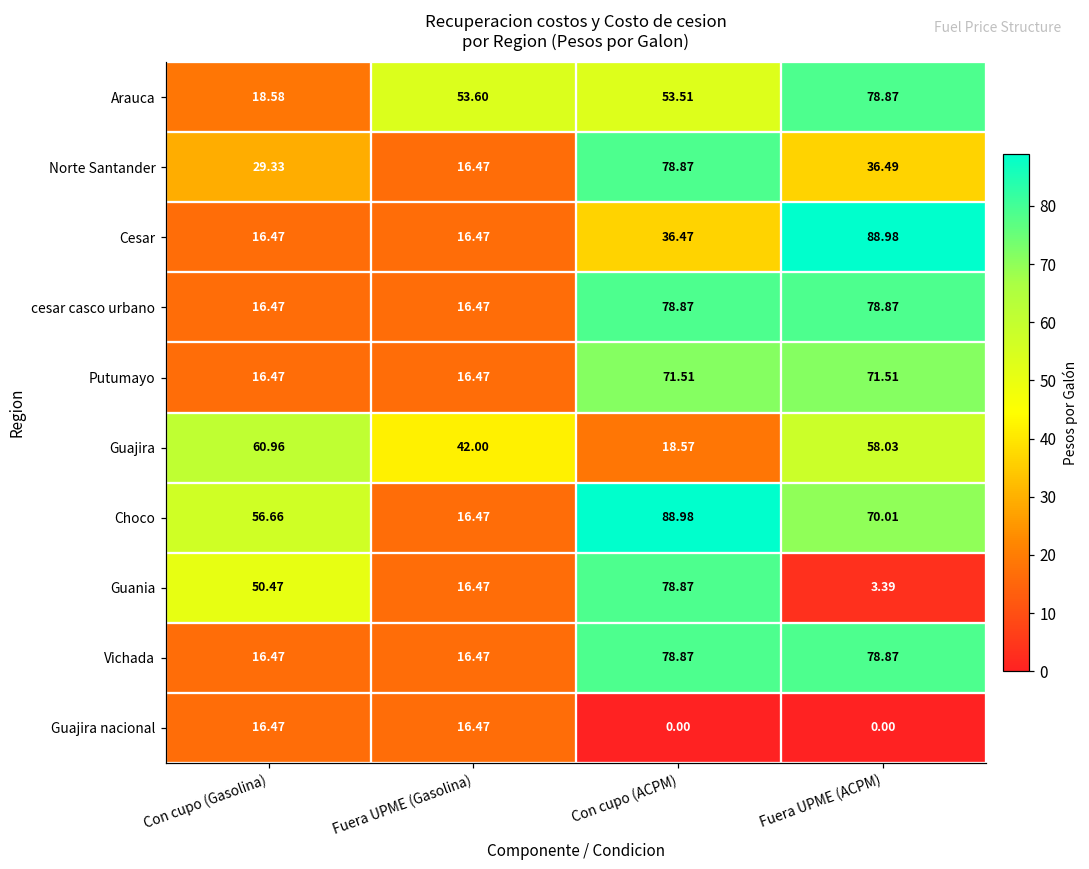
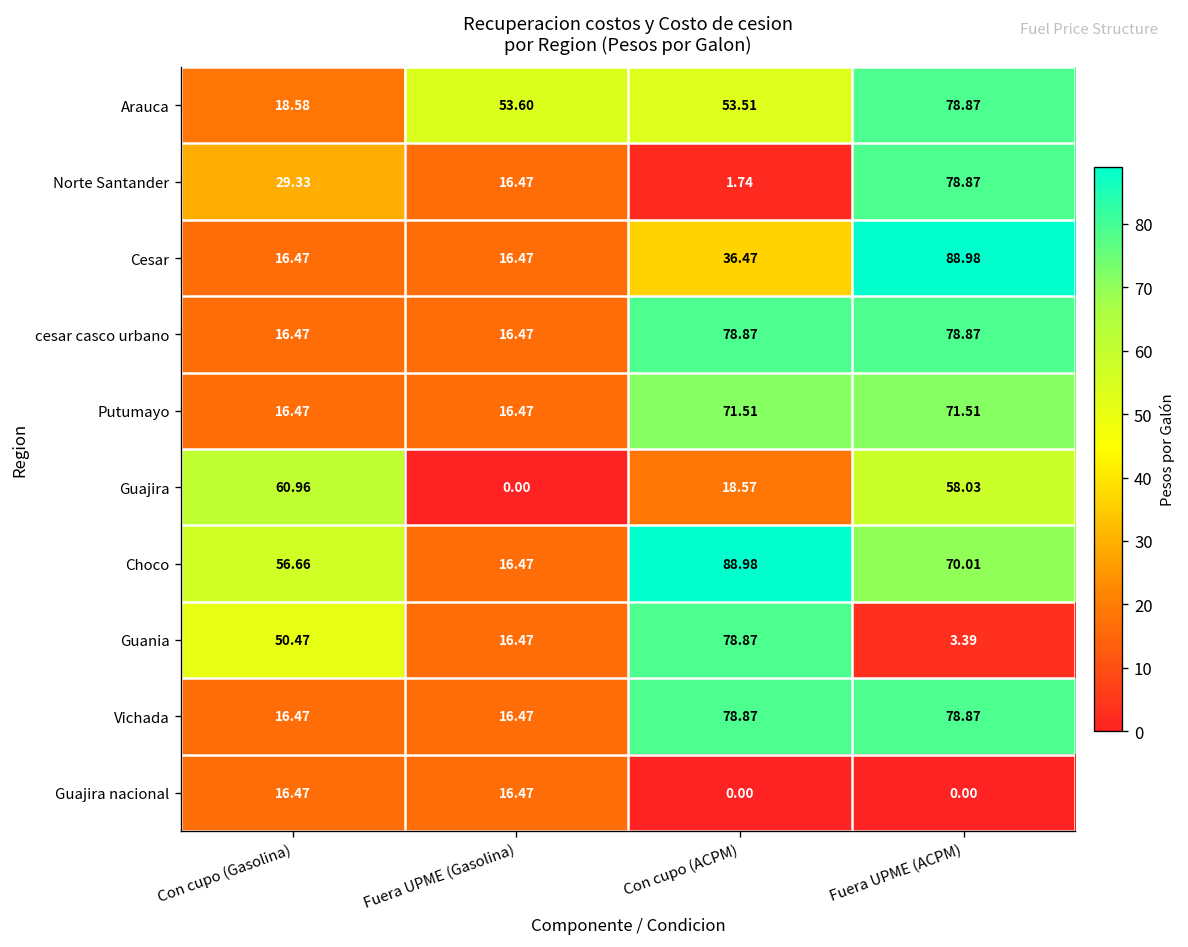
  {
    "Arauca": {
      "Con cupo (Gasolina)": 18.58,
      "Fuera UPME (Gasolina)": 53.60,
      "Con cupo (ACPM)": 53.51,
      "Fuera UPME (ACPM)": 78.87
    },
    "Norte Santander": {
      "Con cupo (Gasolina)": 29.33,
      "Fuera UPME (Gasolina)": 16.47,
-     "Con cupo (ACPM)": 78.87,
-     "Fuera UPME (ACPM)": 36.49
+     "Con cupo (ACPM)": 1.74,
+     "Fuera UPME (ACPM)": 78.87
    },
    "Cesar": {
      "Con cupo (Gasolina)": 16.47,
      "Fuera UPME (Gasolina)": 16.47,
      "Con cupo (ACPM)": 36.47,
      "Fuera UPME (ACPM)": 88.98
    },
    "cesar casco urbano": {
      "Con cupo (Gasolina)": 16.47,
      "Fuera UPME (Gasolina)": 16.47,
      "Con cupo (ACPM)": 78.87,
      "Fuera UPME (ACPM)": 78.87
    },
    "Putumayo": {
      "Con cupo (Gasolina)": 16.47,
      "Fuera UPME (Gasolina)": 16.47,
      "Con cupo (ACPM)": 71.51,
      "Fuera UPME (ACPM)": 71.51
    },
    "Guajira": {
      "Con cupo (Gasolina)": 60.96,
-     "Fuera UPME (Gasolina)": 42.00,
+     "Fuera UPME (Gasolina)": 0.00,
      "Con cupo (ACPM)": 18.57,
      "Fuera UPME (ACPM)": 58.03
    },
    "Choco": {
      "Con cupo (Gasolina)": 56.66,
      "Fuera UPME (Gasolina)": 16.47,
      "Con cupo (ACPM)": 88.98,
      "Fuera UPME (ACPM)": 70.01
    },
    "Guania": {
      "Con cupo (Gasolina)": 50.47,
      "Fuera UPME (Gasolina)": 16.47,
      "Con cupo (ACPM)": 78.87,
      "Fuera UPME (ACPM)": 3.39
    },
    "Vichada": {
      "Con cupo (Gasolina)": 16.47,
      "Fuera UPME (Gasolina)": 16.47,
      "Con cupo (ACPM)": 78.87,
      "Fuera UPME (ACPM)": 78.87
    },
    "Guajira nacional": {
      "Con cupo (Gasolina)": 16.47,
      "Fuera UPME (Gasolina)": 16.47,
      "Con cupo (ACPM)": 0.00,
      "Fuera UPME (ACPM)": 0.00
    }
  }
